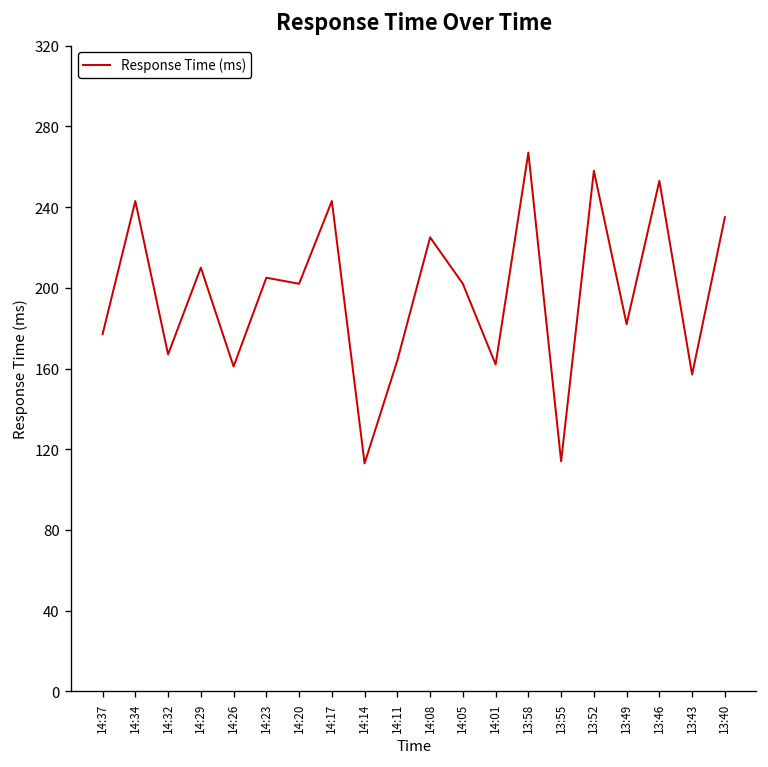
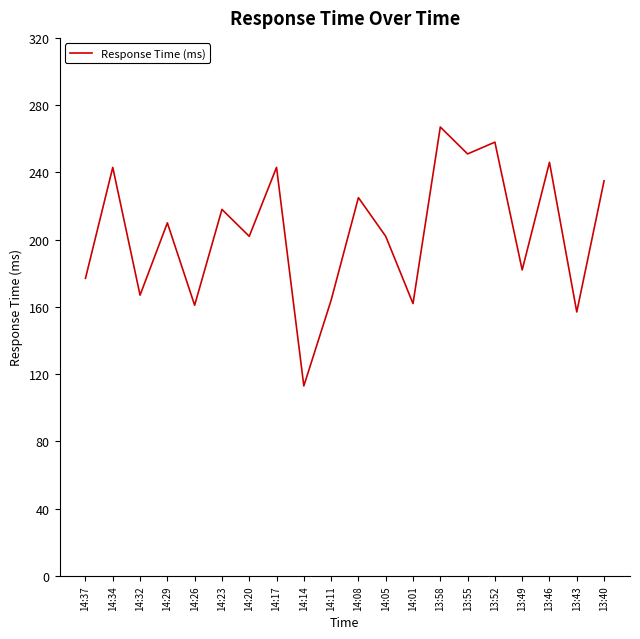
  {
    "14:37": 177,
    "14:34": 243,
    "14:32": 167,
    "14:29": 210,
    "14:26": 161,
-   "14:23": 205,
+   "14:23": 218,
    "14:20": 202,
    "14:17": 243,
    "14:14": 113,
    "14:11": 164,
    "14:08": 225,
    "14:05": 202,
    "14:01": 162,
    "13:58": 267,
-   "13:55": 114,
+   "13:55": 251,
    "13:52": 258,
    "13:49": 182,
-   "13:46": 253,
+   "13:46": 246,
    "13:43": 157,
    "13:40": 235
  }
